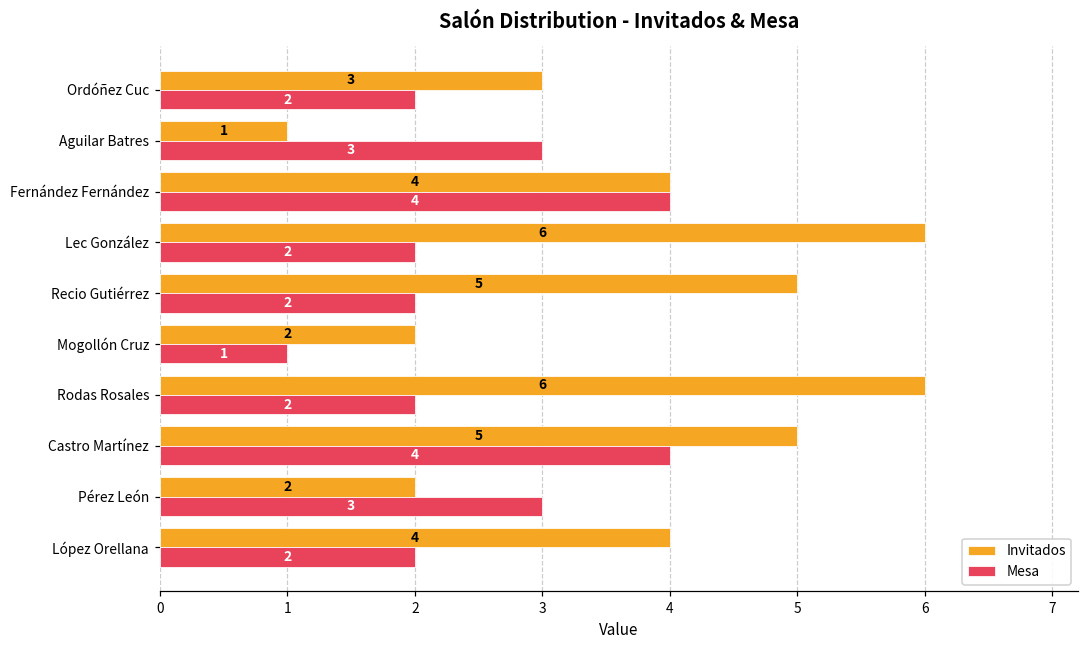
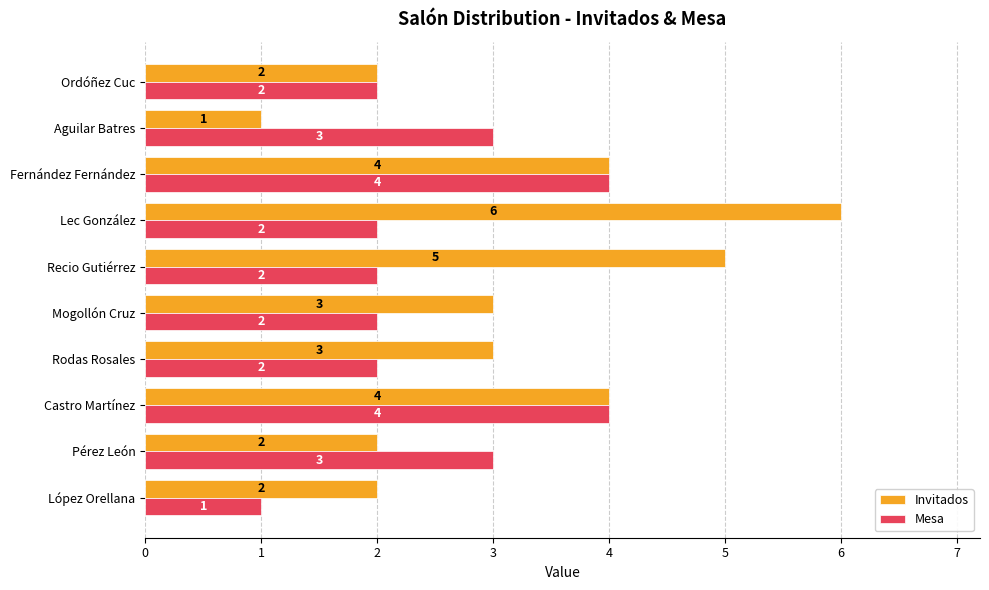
  {
    "Invitados": {
-     "Ordóñez Cuc": 3,
+     "Ordóñez Cuc": 2,
      "Aguilar Batres": 1,
      "Fernández Fernández": 4,
      "Lec González": 6,
      "Recio Gutiérrez": 5,
-     "Mogollón Cruz": 2,
-     "Rodas Rosales": 6,
-     "Castro Martínez": 5,
+     "Mogollón Cruz": 3,
+     "Rodas Rosales": 3,
+     "Castro Martínez": 4,
      "Pérez León": 2,
-     "López Orellana": 4
+     "López Orellana": 2
    },
    "Mesa": {
      "Ordóñez Cuc": 2,
      "Aguilar Batres": 3,
      "Fernández Fernández": 4,
      "Lec González": 2,
      "Recio Gutiérrez": 2,
-     "Mogollón Cruz": 1,
+     "Mogollón Cruz": 2,
      "Rodas Rosales": 2,
      "Castro Martínez": 4,
      "Pérez León": 3,
-     "López Orellana": 2
+     "López Orellana": 1
    }
  }
